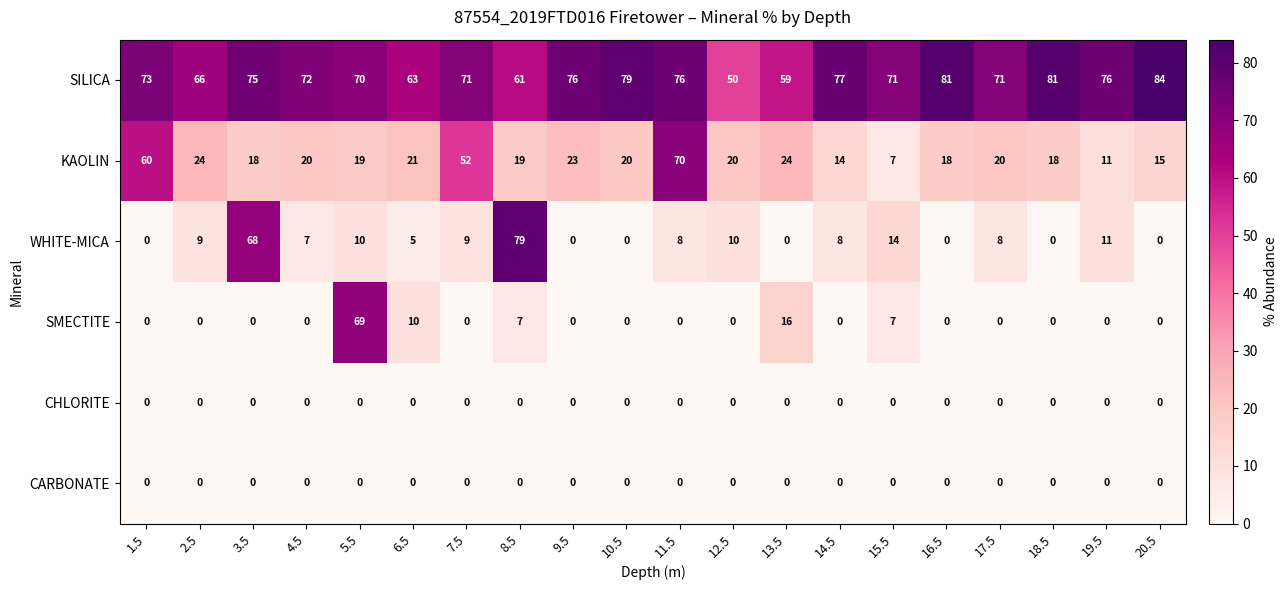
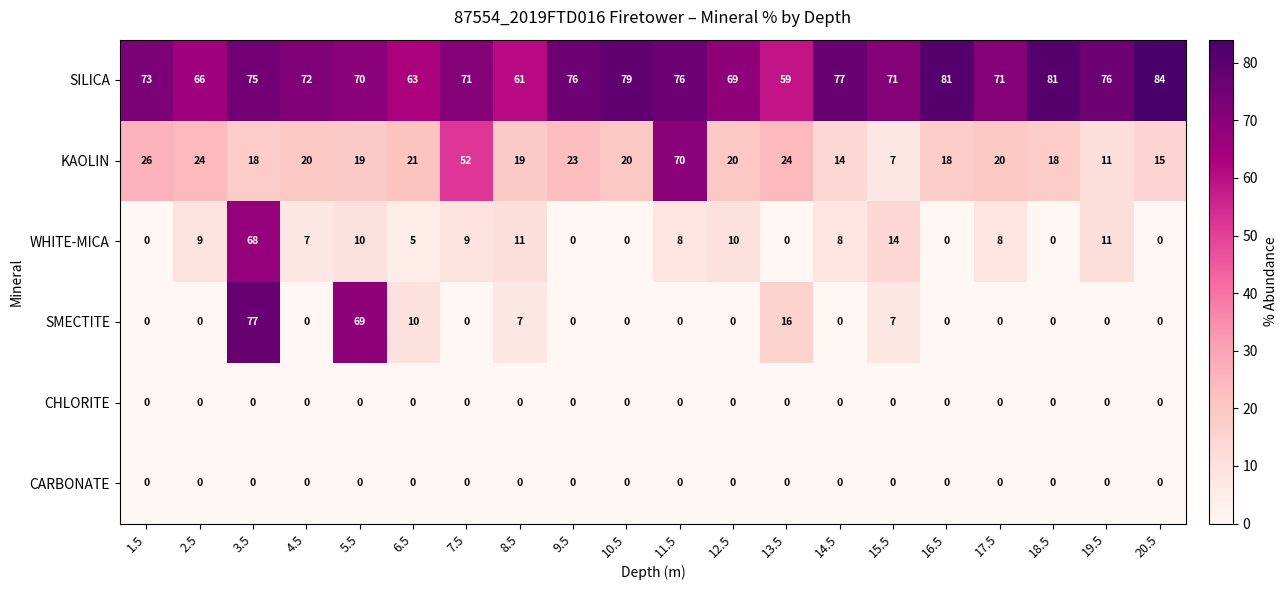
  {
    "SILICA": {
      "1.5": 73,
      "2.5": 66,
      "3.5": 75,
      "4.5": 72,
      "5.5": 70,
      "6.5": 63,
      "7.5": 71,
      "8.5": 61,
      "9.5": 76,
      "10.5": 79,
      "11.5": 76,
-     "12.5": 50,
+     "12.5": 69,
      "13.5": 59,
      "14.5": 77,
      "15.5": 71,
      "16.5": 81,
      "17.5": 71,
      "18.5": 81,
      "19.5": 76,
      "20.5": 84
    },
    "KAOLIN": {
-     "1.5": 60,
+     "1.5": 26,
      "2.5": 24,
      "3.5": 18,
      "4.5": 20,
      "5.5": 19,
      "6.5": 21,
      "7.5": 52,
      "8.5": 19,
      "9.5": 23,
      "10.5": 20,
      "11.5": 70,
      "12.5": 20,
      "13.5": 24,
      "14.5": 14,
      "15.5": 7,
      "16.5": 18,
      "17.5": 20,
      "18.5": 18,
      "19.5": 11,
      "20.5": 15
    },
    "WHITE-MICA": {
      "1.5": 0,
      "2.5": 9,
      "3.5": 68,
      "4.5": 7,
      "5.5": 10,
      "6.5": 5,
      "7.5": 9,
-     "8.5": 79,
+     "8.5": 11,
      "9.5": 0,
      "10.5": 0,
      "11.5": 8,
      "12.5": 10,
      "13.5": 0,
      "14.5": 8,
      "15.5": 14,
      "16.5": 0,
      "17.5": 8,
      "18.5": 0,
      "19.5": 11,
      "20.5": 0
    },
    "SMECTITE": {
      "1.5": 0,
      "2.5": 0,
-     "3.5": 0,
+     "3.5": 77,
      "4.5": 0,
      "5.5": 69,
      "6.5": 10,
      "7.5": 0,
      "8.5": 7,
      "9.5": 0,
      "10.5": 0,
      "11.5": 0,
      "12.5": 0,
      "13.5": 16,
      "14.5": 0,
      "15.5": 7,
      "16.5": 0,
      "17.5": 0,
      "18.5": 0,
      "19.5": 0,
      "20.5": 0
    },
    "CHLORITE": {
      "1.5": 0,
      "2.5": 0,
      "3.5": 0,
      "4.5": 0,
      "5.5": 0,
      "6.5": 0,
      "7.5": 0,
      "8.5": 0,
      "9.5": 0,
      "10.5": 0,
      "11.5": 0,
      "12.5": 0,
      "13.5": 0,
      "14.5": 0,
      "15.5": 0,
      "16.5": 0,
      "17.5": 0,
      "18.5": 0,
      "19.5": 0,
      "20.5": 0
    },
    "CARBONATE": {
      "1.5": 0,
      "2.5": 0,
      "3.5": 0,
      "4.5": 0,
      "5.5": 0,
      "6.5": 0,
      "7.5": 0,
      "8.5": 0,
      "9.5": 0,
      "10.5": 0,
      "11.5": 0,
      "12.5": 0,
      "13.5": 0,
      "14.5": 0,
      "15.5": 0,
      "16.5": 0,
      "17.5": 0,
      "18.5": 0,
      "19.5": 0,
      "20.5": 0
    }
  }
